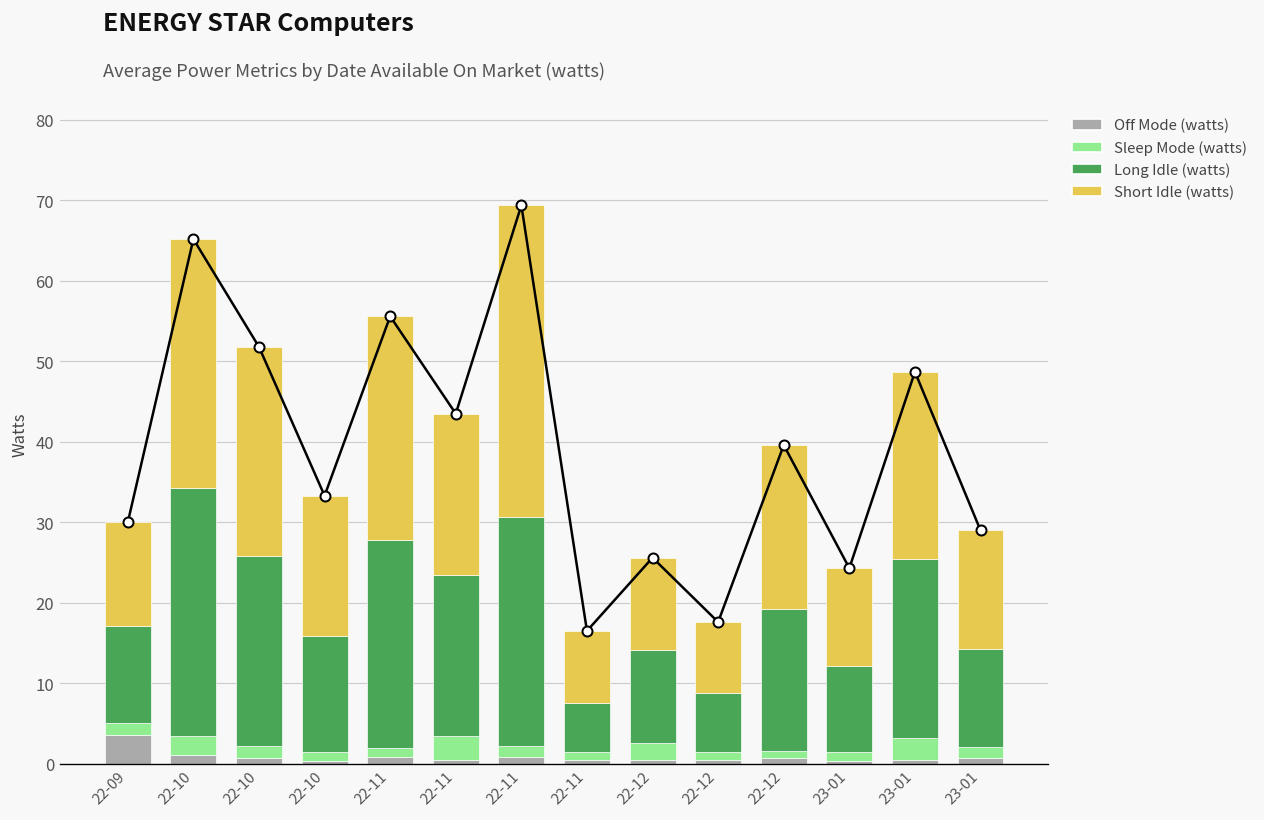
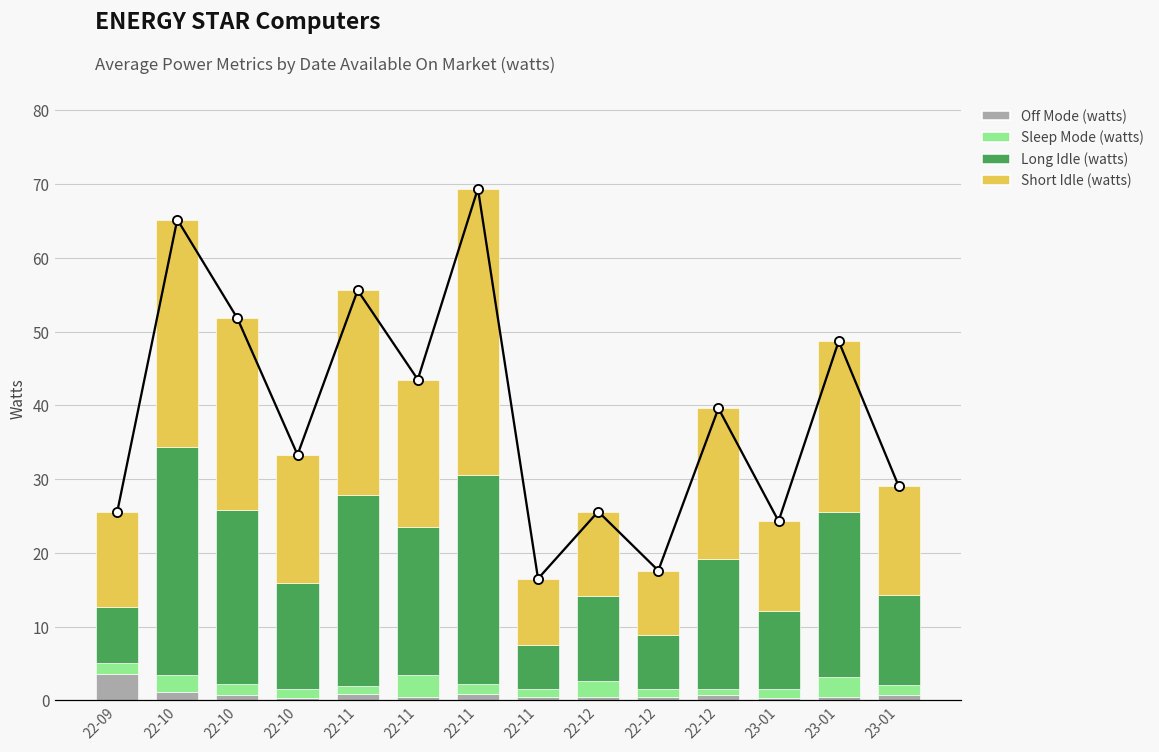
  {
    "Off Mode (watts)": {
      "22-09": 4
    },
    "Sleep Mode (watts)": {
      "22-09": 1
    },
    "Long Idle (watts)": {
-     "22-09": 12
+     "22-09": 8
    },
    "Short Idle (watts)": {
      "22-09": 13
    }
  }
